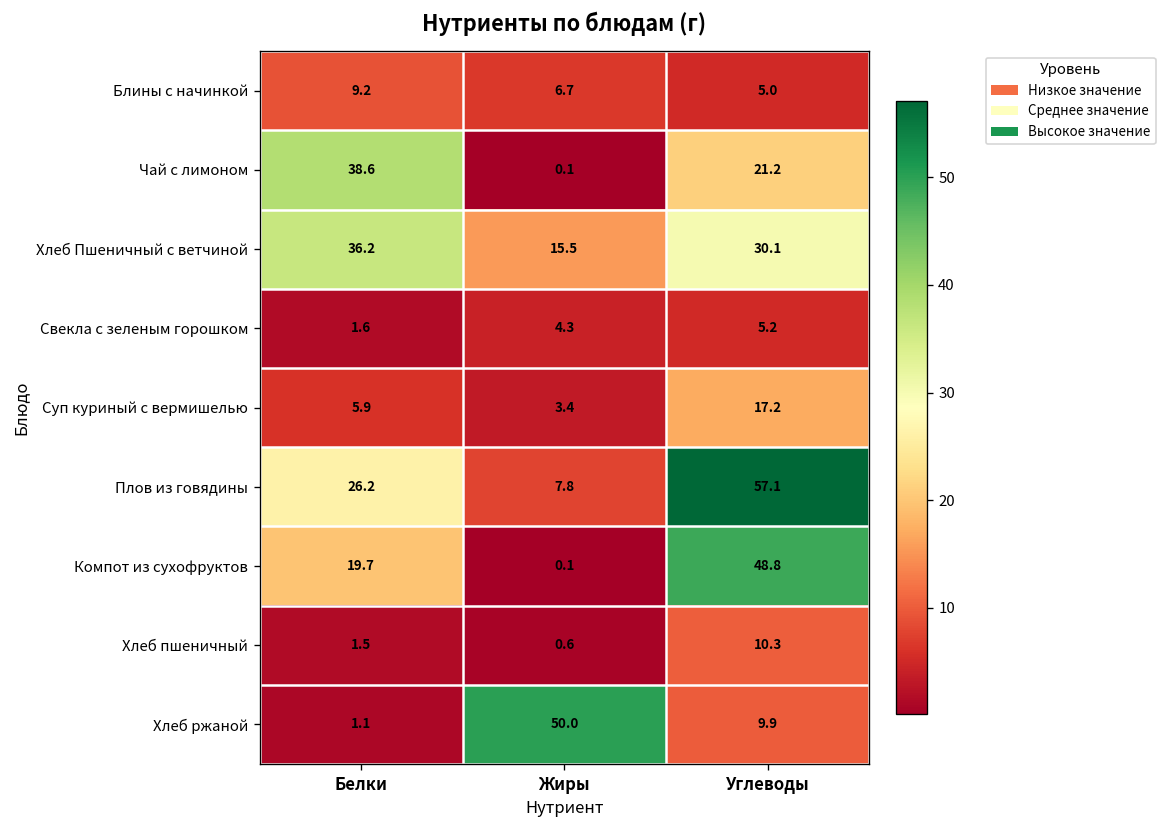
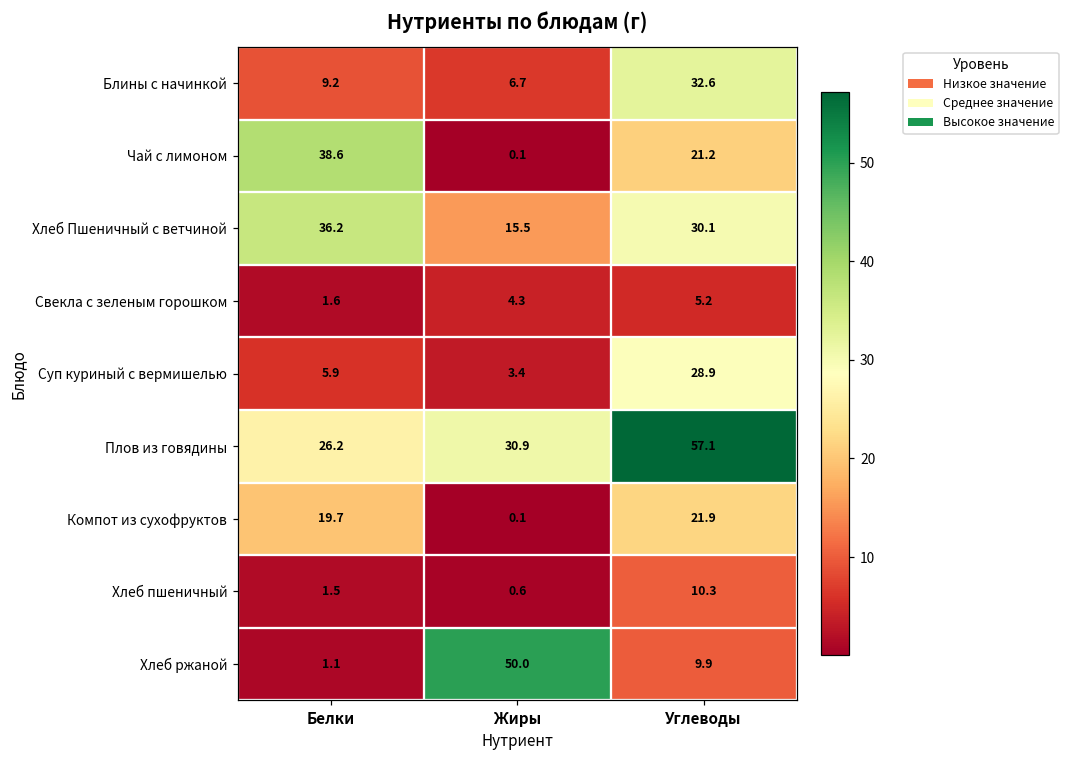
  {
    "Блины с начинкой": {
      "Белки": 9.2,
      "Жиры": 6.7,
-     "Углеводы": 5.0
+     "Углеводы": 32.6
    },
    "Чай с лимоном": {
      "Белки": 38.6,
      "Жиры": 0.1,
      "Углеводы": 21.2
    },
    "Хлеб Пшеничный с ветчиной": {
      "Белки": 36.2,
      "Жиры": 15.5,
      "Углеводы": 30.1
    },
    "Свекла с зеленым горошком": {
      "Белки": 1.6,
      "Жиры": 4.3,
      "Углеводы": 5.2
    },
    "Суп куриный с вермишелью": {
      "Белки": 5.9,
      "Жиры": 3.4,
-     "Углеводы": 17.2
+     "Углеводы": 28.9
    },
    "Плов из говядины": {
      "Белки": 26.2,
-     "Жиры": 7.8,
+     "Жиры": 30.9,
      "Углеводы": 57.1
    },
    "Компот из сухофруктов": {
      "Белки": 19.7,
      "Жиры": 0.1,
-     "Углеводы": 48.8
+     "Углеводы": 21.9
    },
    "Хлеб пшеничный": {
      "Белки": 1.5,
      "Жиры": 0.6,
      "Углеводы": 10.3
    },
    "Хлеб ржаной": {
      "Белки": 1.1,
      "Жиры": 50.0,
      "Углеводы": 9.9
    }
  }
